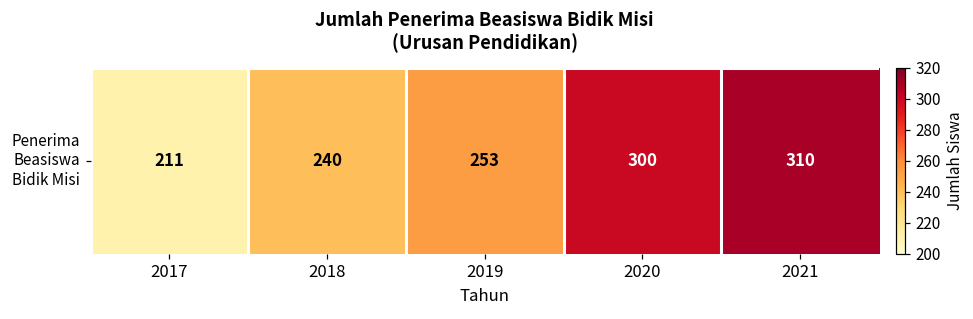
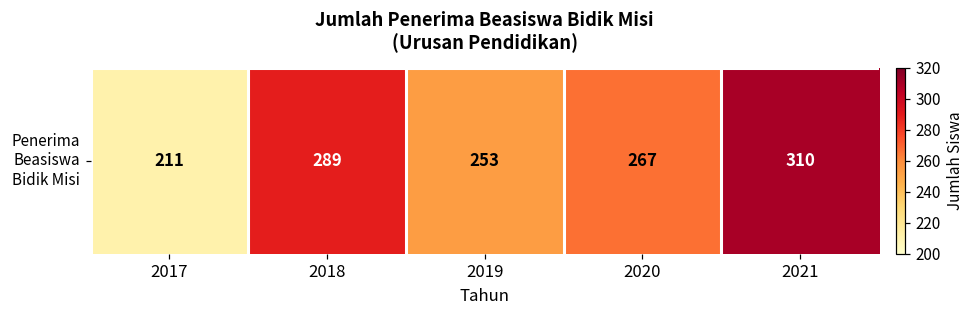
  {
    "Penerima Beasiswa Bidik Misi": {
      "2017": 211,
-     "2018": 240,
+     "2018": 289,
      "2019": 253,
-     "2020": 300,
+     "2020": 267,
      "2021": 310
    }
  }
